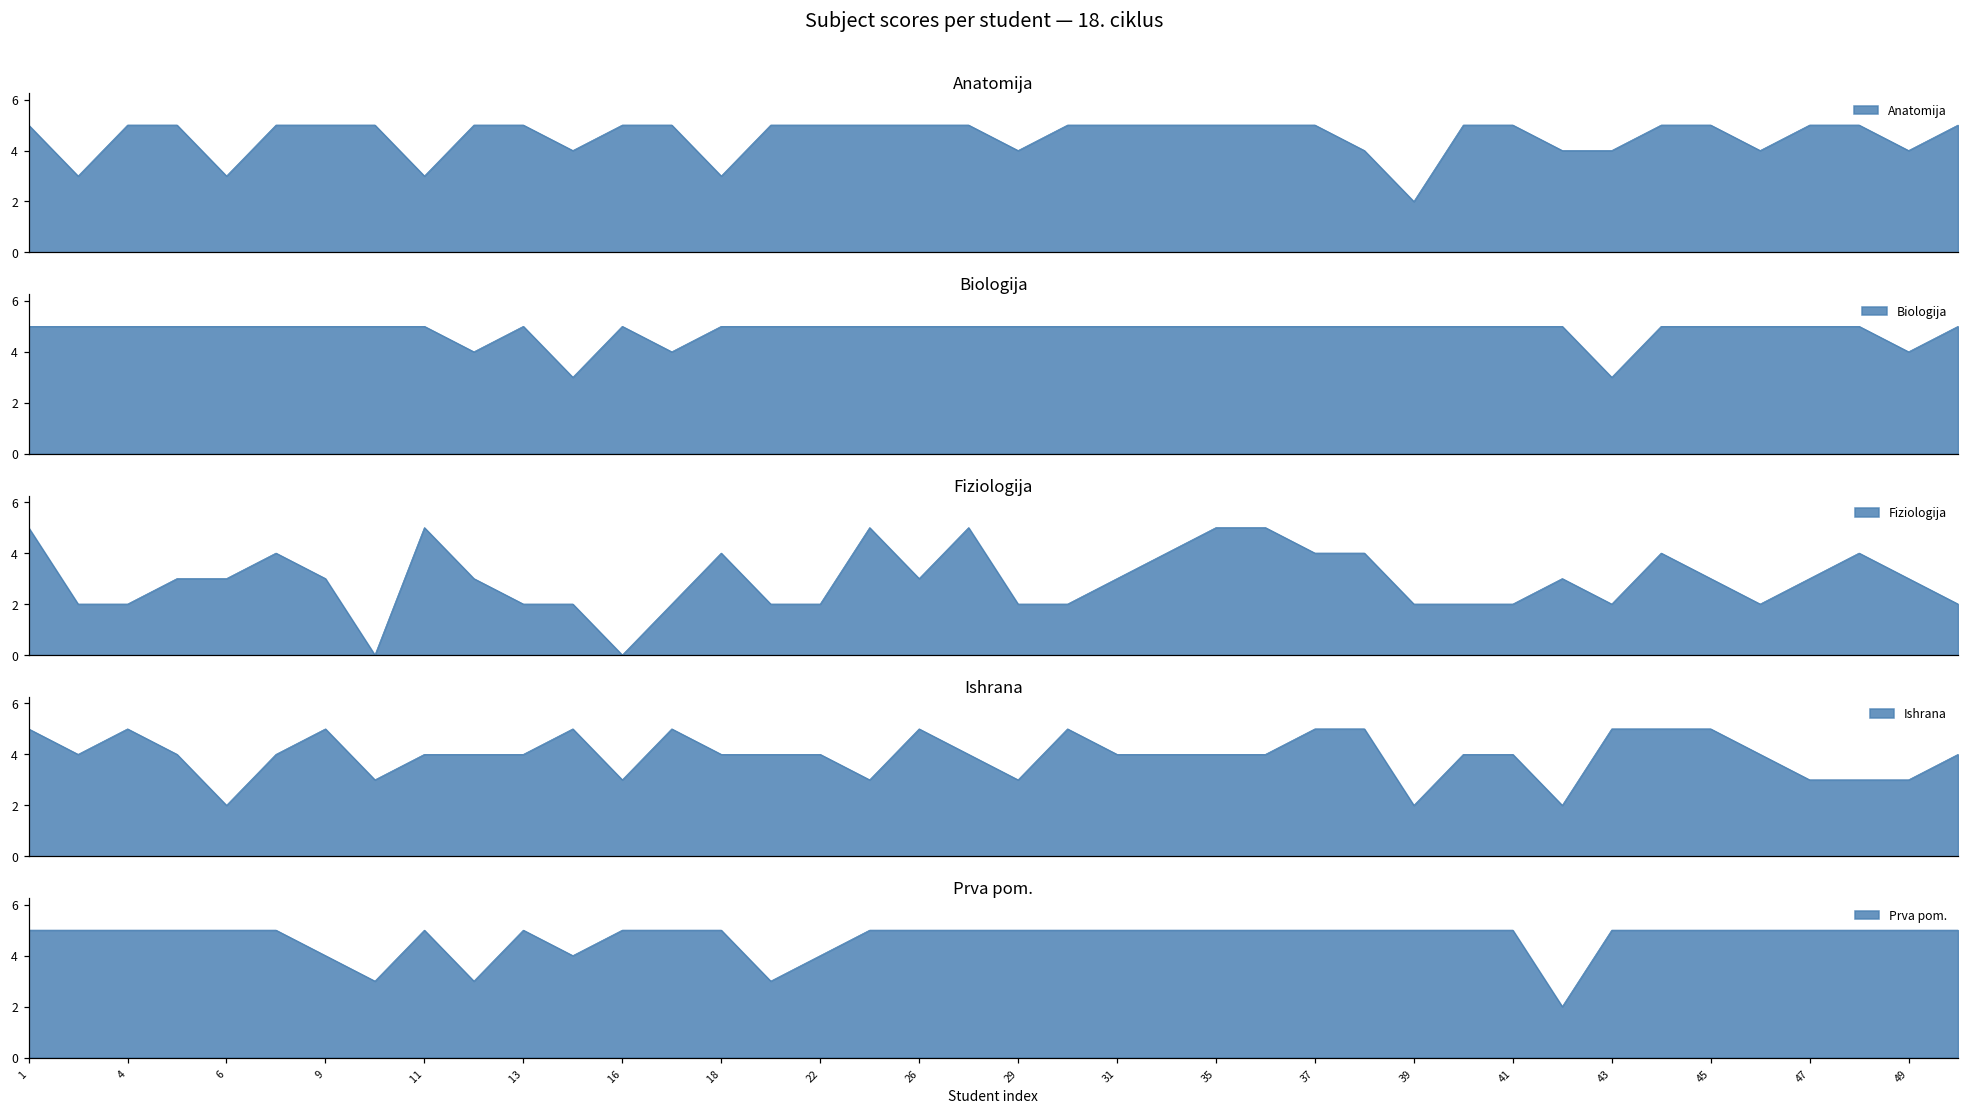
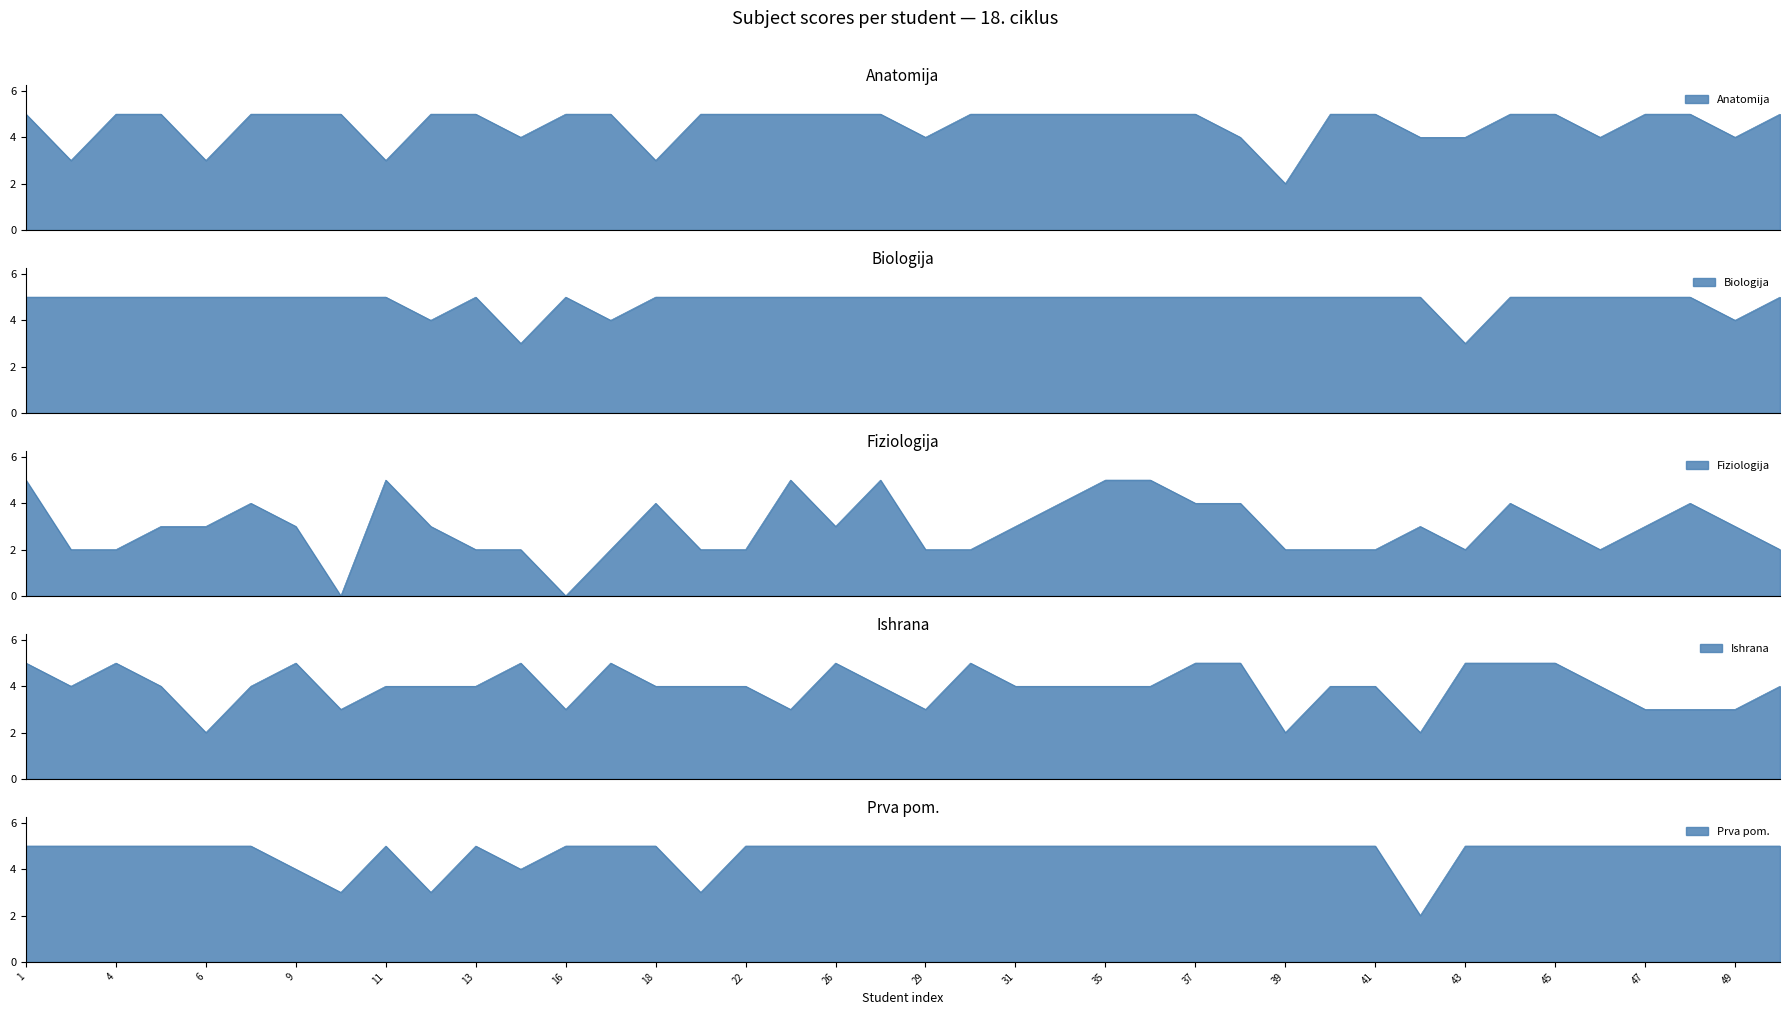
  {
    "Prva pom.": {
      "4": 5,
      "6": 5,
      "16": 5,
      "18": 5,
-     "22": 4,
+     "22": 5,
      "26": 5,
      "41": 5,
      "43": 5,
      "45": 5,
      "47": 5,
      "49": 5
    }
  }
